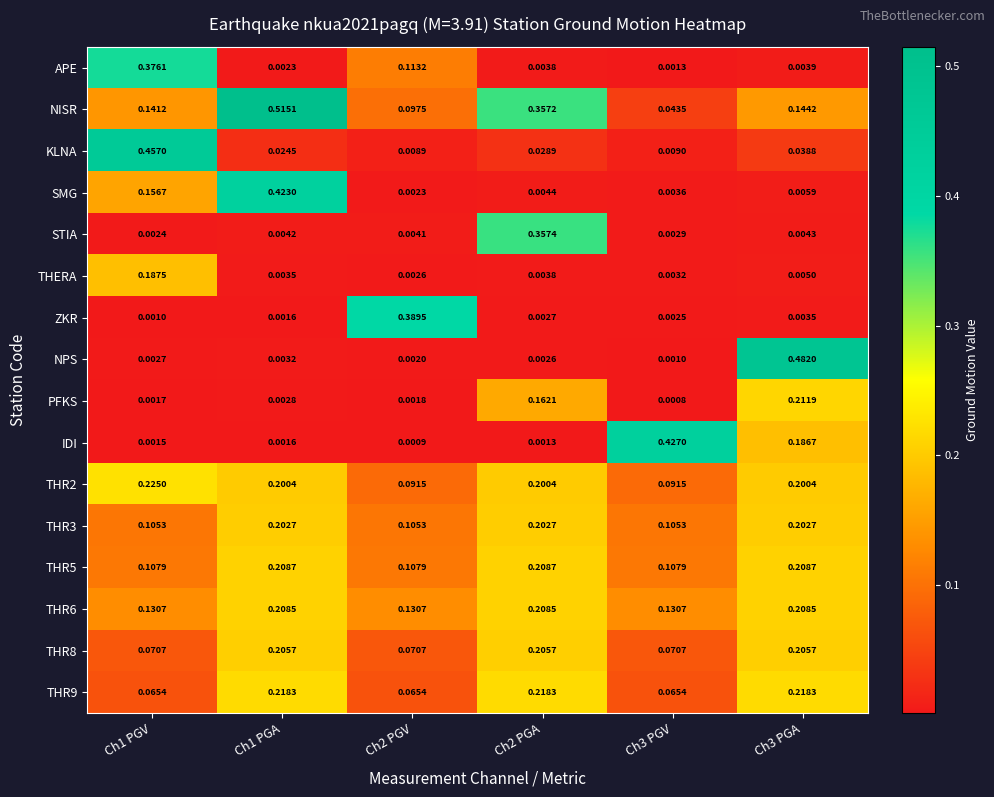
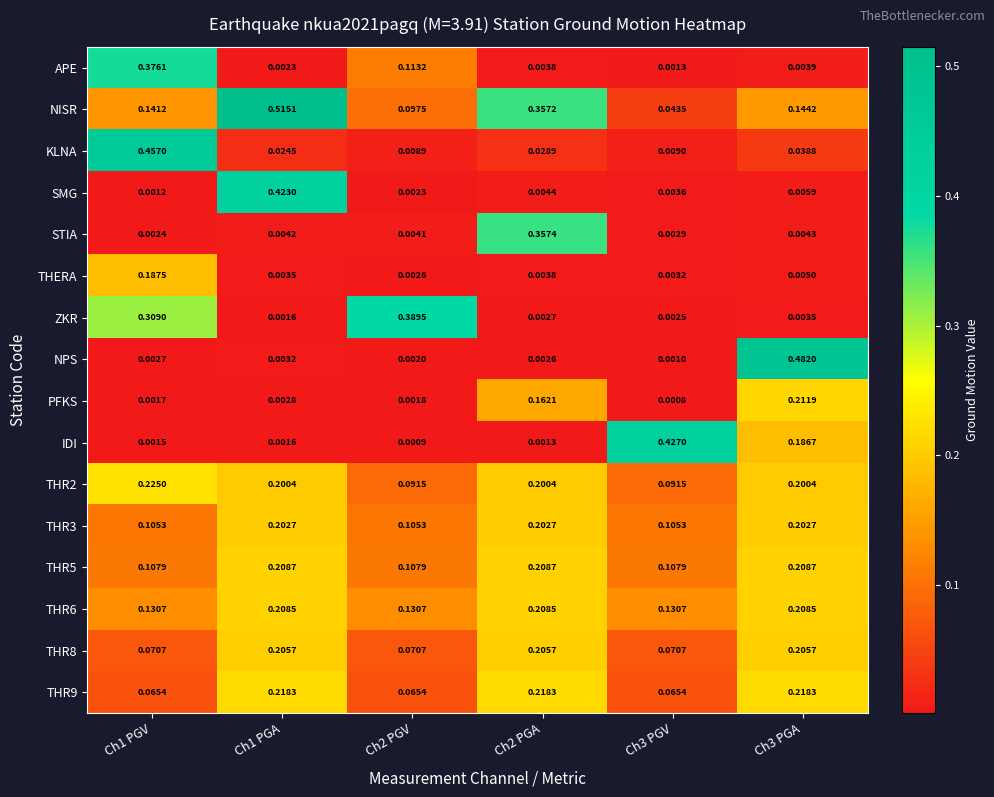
  {
    "APE": {
      "Ch1 PGV": 0.3761,
      "Ch1 PGA": 0.0023,
      "Ch2 PGV": 0.1132,
      "Ch2 PGA": 0.0038,
      "Ch3 PGV": 0.0013,
      "Ch3 PGA": 0.0039
    },
    "NISR": {
      "Ch1 PGV": 0.1412,
      "Ch1 PGA": 0.5151,
      "Ch2 PGV": 0.0975,
      "Ch2 PGA": 0.3572,
      "Ch3 PGV": 0.0435,
      "Ch3 PGA": 0.1442
    },
    "KLNA": {
      "Ch1 PGV": 0.4570,
      "Ch1 PGA": 0.0245,
      "Ch2 PGV": 0.0089,
      "Ch2 PGA": 0.0289,
      "Ch3 PGV": 0.0090,
      "Ch3 PGA": 0.0388
    },
    "SMG": {
-     "Ch1 PGV": 0.1567,
+     "Ch1 PGV": 0.0012,
      "Ch1 PGA": 0.4230,
      "Ch2 PGV": 0.0023,
      "Ch2 PGA": 0.0044,
      "Ch3 PGV": 0.0036,
      "Ch3 PGA": 0.0059
    },
    "STIA": {
      "Ch1 PGV": 0.0024,
      "Ch1 PGA": 0.0042,
      "Ch2 PGV": 0.0041,
      "Ch2 PGA": 0.3574,
      "Ch3 PGV": 0.0029,
      "Ch3 PGA": 0.0043
    },
    "THERA": {
      "Ch1 PGV": 0.1875,
      "Ch1 PGA": 0.0035,
      "Ch2 PGV": 0.0026,
      "Ch2 PGA": 0.0038,
      "Ch3 PGV": 0.0032,
      "Ch3 PGA": 0.0050
    },
    "ZKR": {
-     "Ch1 PGV": 0.0010,
+     "Ch1 PGV": 0.3090,
      "Ch1 PGA": 0.0016,
      "Ch2 PGV": 0.3895,
      "Ch2 PGA": 0.0027,
      "Ch3 PGV": 0.0025,
      "Ch3 PGA": 0.0035
    },
    "NPS": {
      "Ch1 PGV": 0.0027,
      "Ch1 PGA": 0.0032,
      "Ch2 PGV": 0.0020,
      "Ch2 PGA": 0.0026,
      "Ch3 PGV": 0.0010,
      "Ch3 PGA": 0.4820
    },
    "PFKS": {
      "Ch1 PGV": 0.0017,
      "Ch1 PGA": 0.0028,
      "Ch2 PGV": 0.0018,
      "Ch2 PGA": 0.1621,
      "Ch3 PGV": 0.0008,
      "Ch3 PGA": 0.2119
    },
    "IDI": {
      "Ch1 PGV": 0.0015,
      "Ch1 PGA": 0.0016,
      "Ch2 PGV": 0.0009,
      "Ch2 PGA": 0.0013,
      "Ch3 PGV": 0.4270,
      "Ch3 PGA": 0.1867
    },
    "THR2": {
      "Ch1 PGV": 0.2250,
      "Ch1 PGA": 0.2004,
      "Ch2 PGV": 0.0915,
      "Ch2 PGA": 0.2004,
      "Ch3 PGV": 0.0915,
      "Ch3 PGA": 0.2004
    },
    "THR3": {
      "Ch1 PGV": 0.1053,
      "Ch1 PGA": 0.2027,
      "Ch2 PGV": 0.1053,
      "Ch2 PGA": 0.2027,
      "Ch3 PGV": 0.1053,
      "Ch3 PGA": 0.2027
    },
    "THR5": {
      "Ch1 PGV": 0.1079,
      "Ch1 PGA": 0.2087,
      "Ch2 PGV": 0.1079,
      "Ch2 PGA": 0.2087,
      "Ch3 PGV": 0.1079,
      "Ch3 PGA": 0.2087
    },
    "THR6": {
      "Ch1 PGV": 0.1307,
      "Ch1 PGA": 0.2085,
      "Ch2 PGV": 0.1307,
      "Ch2 PGA": 0.2085,
      "Ch3 PGV": 0.1307,
      "Ch3 PGA": 0.2085
    },
    "THR8": {
      "Ch1 PGV": 0.0707,
      "Ch1 PGA": 0.2057,
      "Ch2 PGV": 0.0707,
      "Ch2 PGA": 0.2057,
      "Ch3 PGV": 0.0707,
      "Ch3 PGA": 0.2057
    },
    "THR9": {
      "Ch1 PGV": 0.0654,
      "Ch1 PGA": 0.2183,
      "Ch2 PGV": 0.0654,
      "Ch2 PGA": 0.2183,
      "Ch3 PGV": 0.0654,
      "Ch3 PGA": 0.2183
    }
  }
